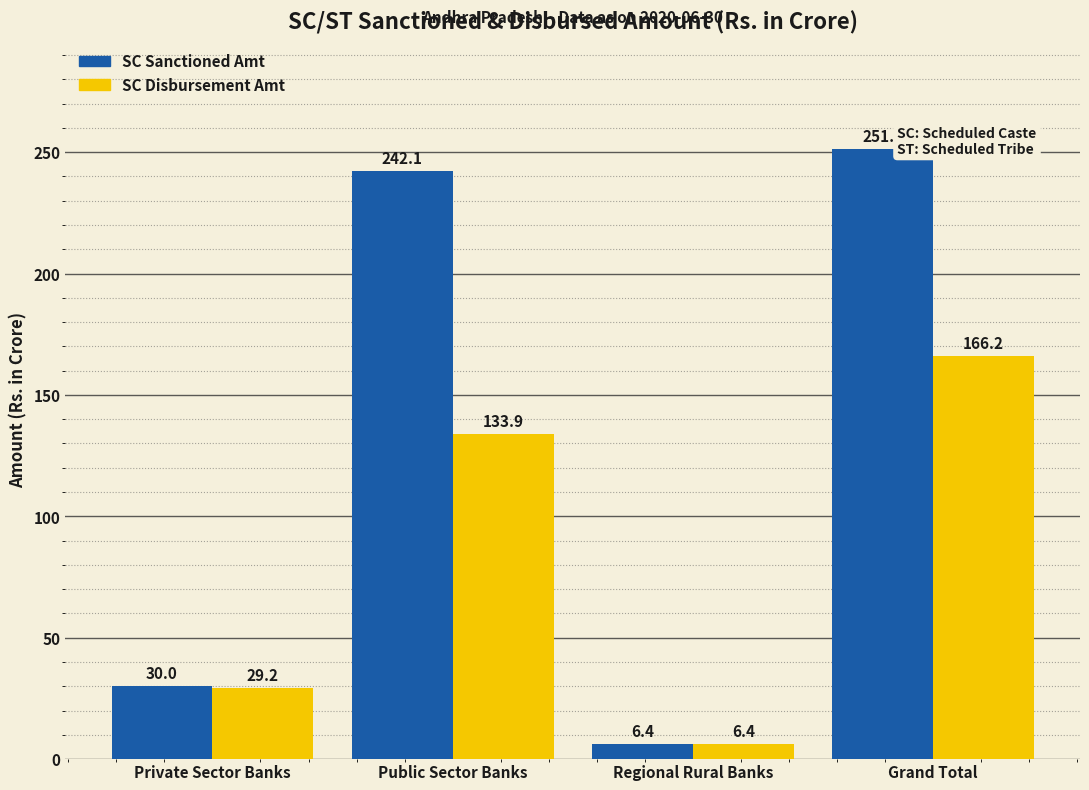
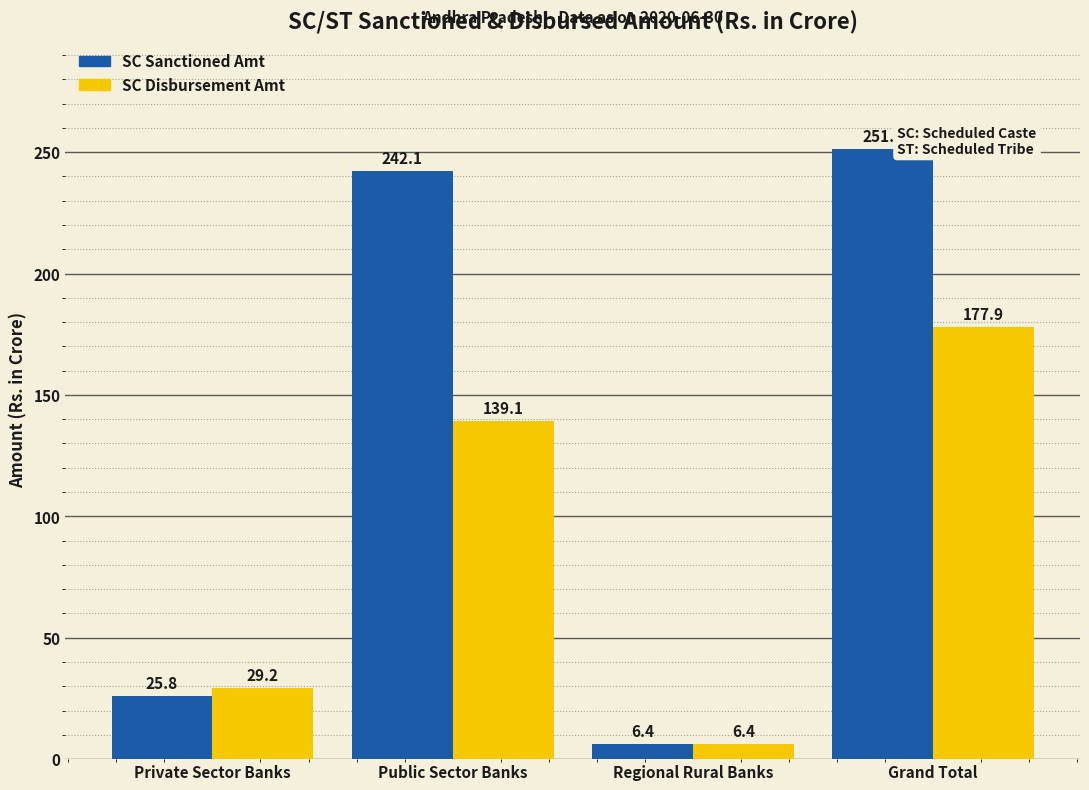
  {
    "SC Sanctioned Amt": {
-     "Private Sector Banks": 30.0,
+     "Private Sector Banks": 25.8,
      "Public Sector Banks": 242.1,
      "Regional Rural Banks": 6.4
    },
    "SC Disbursement Amt": {
      "Private Sector Banks": 29.2,
-     "Public Sector Banks": 133.9,
+     "Public Sector Banks": 139.1,
      "Regional Rural Banks": 6.4,
-     "Grand Total": 166.2
+     "Grand Total": 177.9
    }
  }
